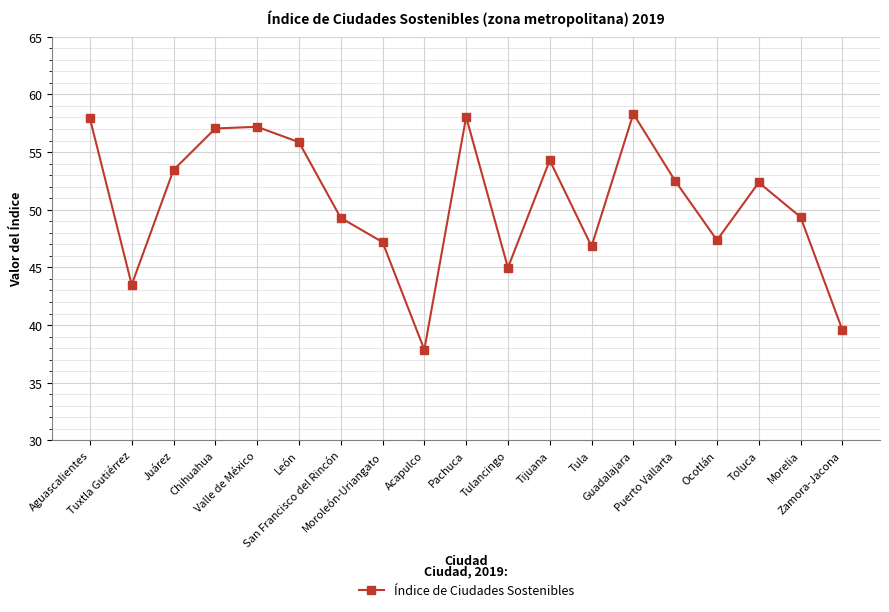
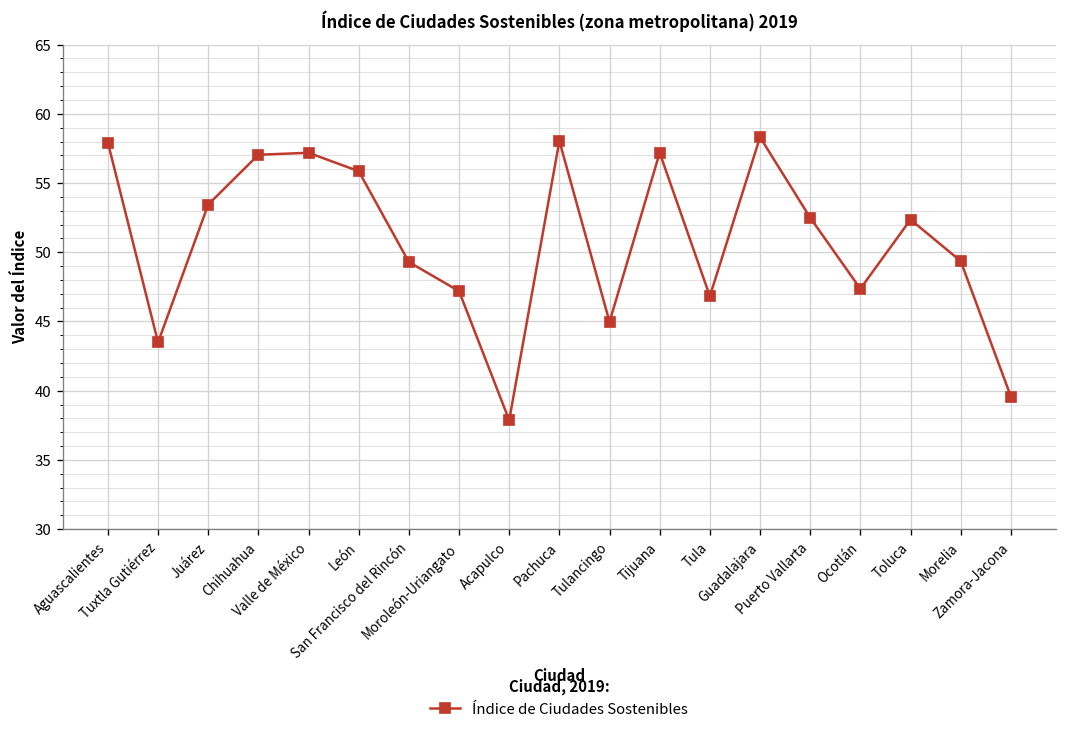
  {
    "Aguascalientes": 57.9,
    "Tuxtla Gutiérrez": 43.5,
    "Juárez": 53.4,
    "Chihuahua": 57.0,
    "Valle de México": 57.2,
    "León": 55.9,
    "San Francisco del Rincón": 49.3,
    "Moroleón-Uriangato": 47.2,
    "Acapulco": 37.9,
    "Pachuca": 58.0,
    "Tulancingo": 45.0,
-   "Tijuana": 54.3,
+   "Tijuana": 57.2,
    "Tula": 46.8,
    "Guadalajara": 58.3,
    "Puerto Vallarta": 52.5,
    "Ocotlán": 47.4,
    "Toluca": 52.4,
    "Morelia": 49.4,
    "Zamora-Jacona": 39.6
  }
